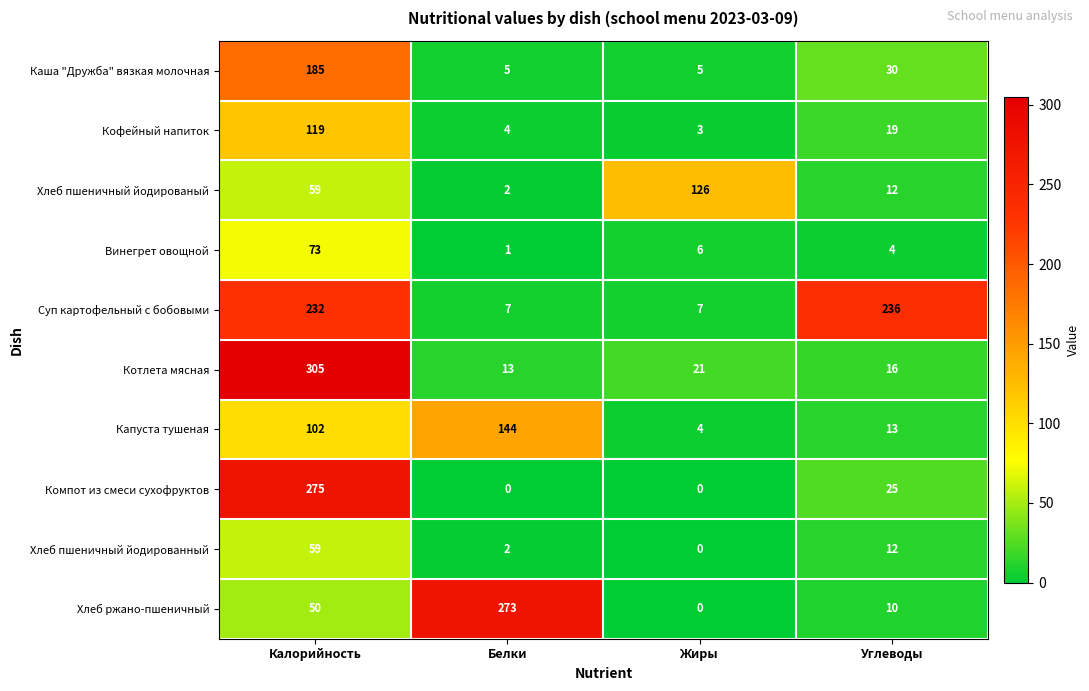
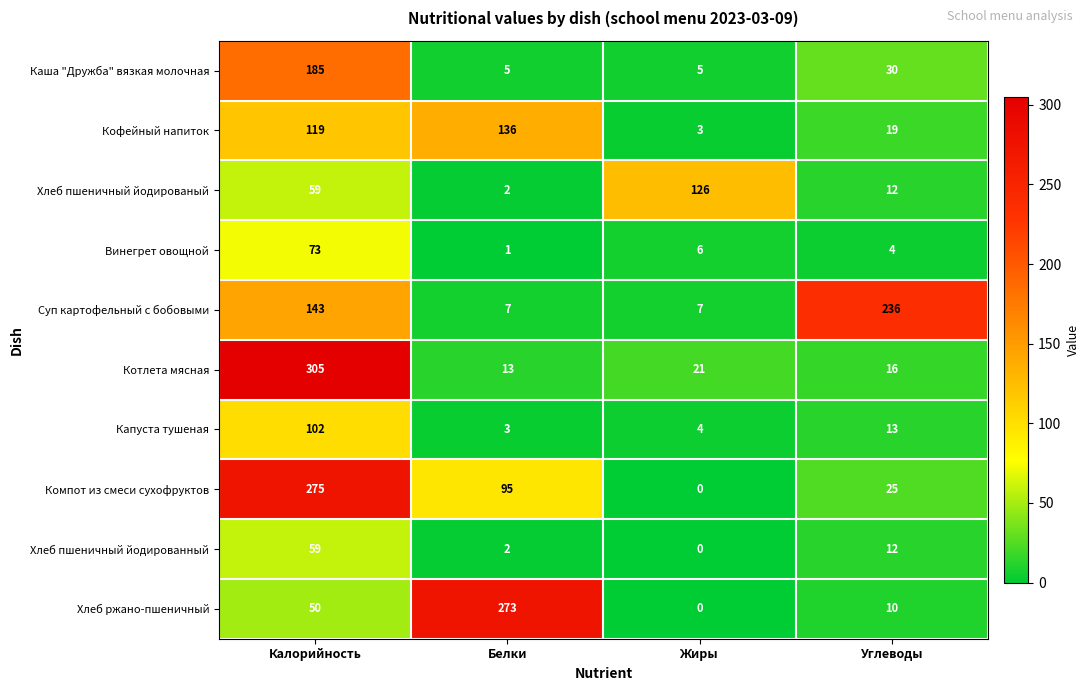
  {
    "Каша \"Дружба\" вязкая молочная": {
      "Калорийность": 185,
      "Белки": 5,
      "Жиры": 5,
      "Углеводы": 30
    },
    "Кофейный напиток": {
      "Калорийность": 119,
-     "Белки": 4,
+     "Белки": 136,
      "Жиры": 3,
      "Углеводы": 19
    },
    "Хлеб пшеничный йодированый": {
      "Калорийность": 59,
      "Белки": 2,
      "Жиры": 126,
      "Углеводы": 12
    },
    "Винегрет овощной": {
      "Калорийность": 73,
      "Белки": 1,
      "Жиры": 6,
      "Углеводы": 4
    },
    "Суп картофельный с бобовыми": {
-     "Калорийность": 232,
+     "Калорийность": 143,
      "Белки": 7,
      "Жиры": 7,
      "Углеводы": 236
    },
    "Котлета мясная": {
      "Калорийность": 305,
      "Белки": 13,
      "Жиры": 21,
      "Углеводы": 16
    },
    "Капуста тушеная": {
      "Калорийность": 102,
-     "Белки": 144,
+     "Белки": 3,
      "Жиры": 4,
      "Углеводы": 13
    },
    "Компот из смеси сухофруктов": {
      "Калорийность": 275,
-     "Белки": 0,
+     "Белки": 95,
      "Жиры": 0,
      "Углеводы": 25
    },
    "Хлеб пшеничный йодированный": {
      "Калорийность": 59,
      "Белки": 2,
      "Жиры": 0,
      "Углеводы": 12
    },
    "Хлеб ржано-пшеничный": {
      "Калорийность": 50,
      "Белки": 273,
      "Жиры": 0,
      "Углеводы": 10
    }
  }
